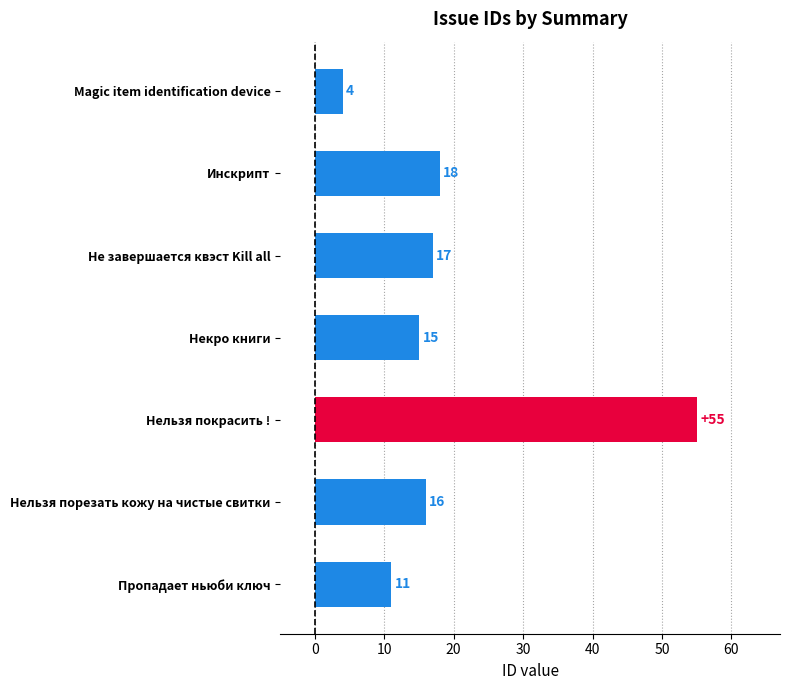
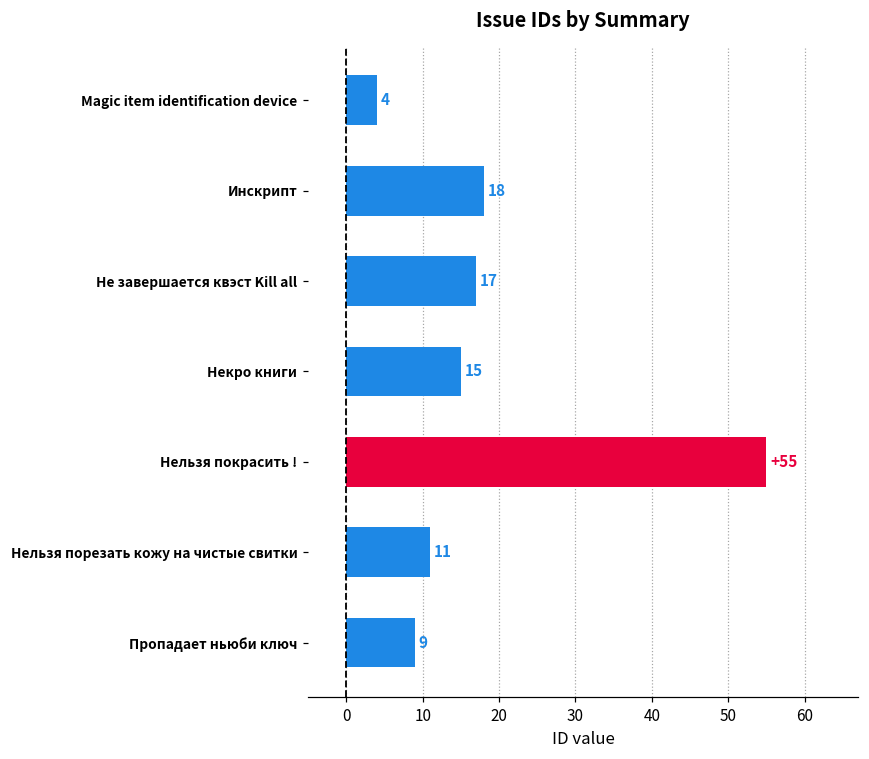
  {
    "Magic item identification device": "4",
    "Инскрипт": "18",
    "Не завершается квэст Kill all": "17",
    "Некро книги": "15",
    "Нельзя покрасить !": "+55",
-   "Нельзя порезать кожу на чистые свитки": "16",
-   "Пропадает ньюби ключ": "11"
+   "Нельзя порезать кожу на чистые свитки": "11",
+   "Пропадает ньюби ключ": "9"
  }
